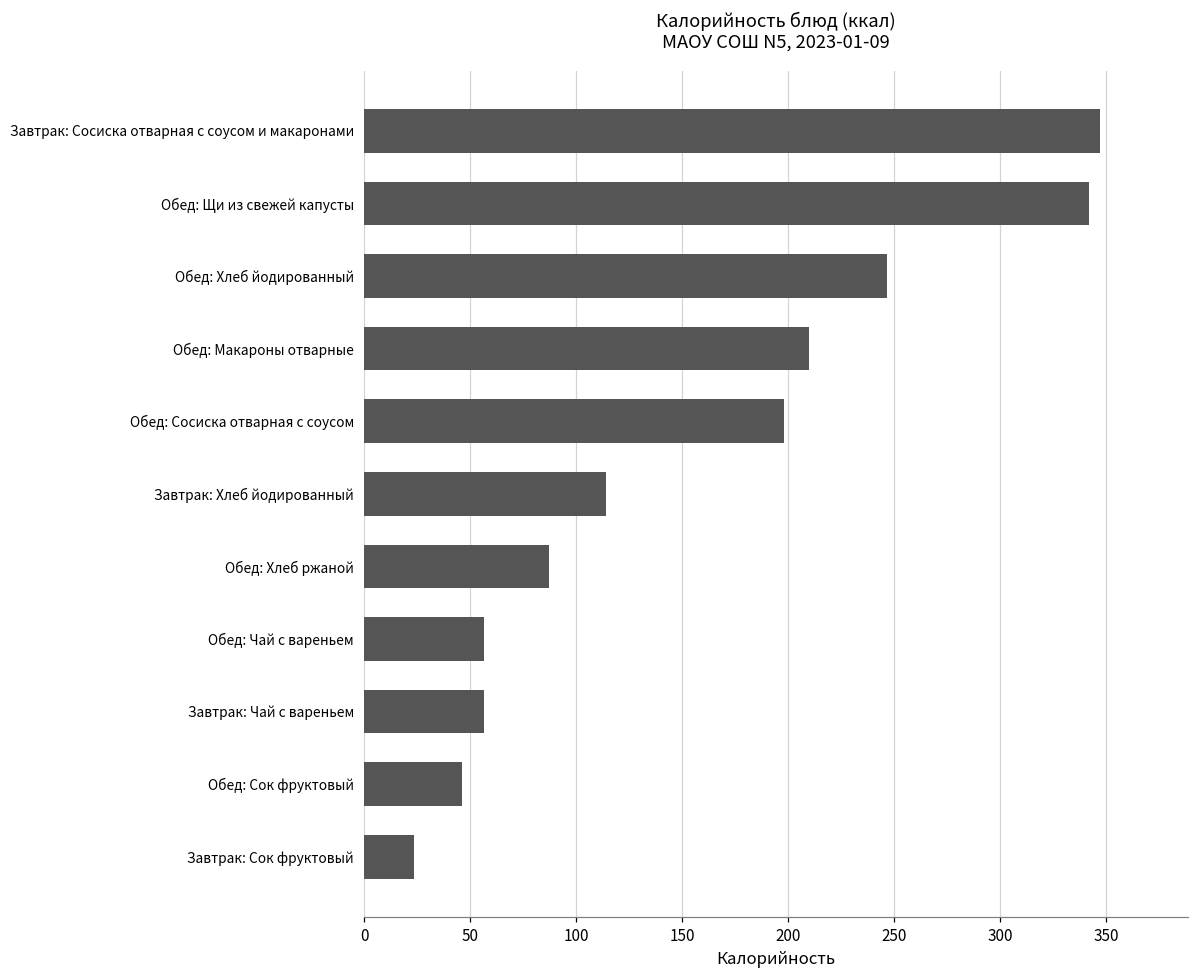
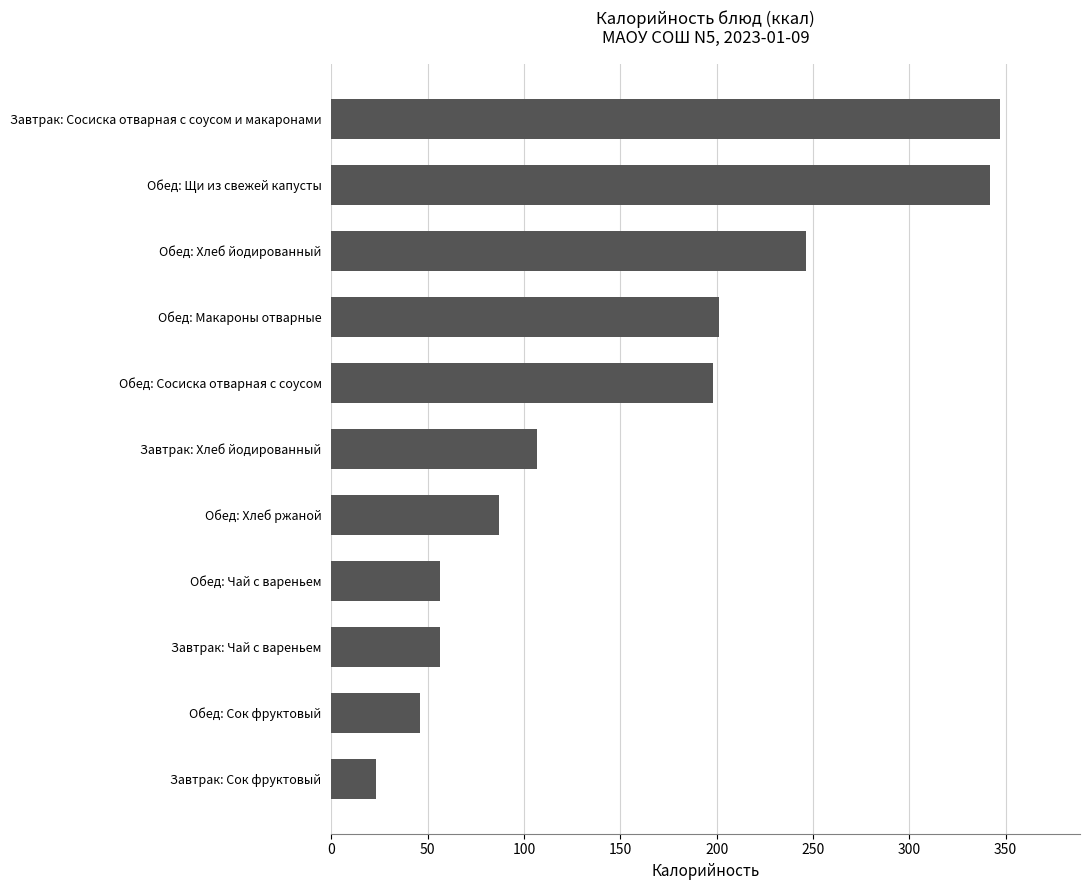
  {
    "Завтрак: Сосиска отварная с соусом и макаронами": 347,
    "Обед: Щи из свежей капусты": 342,
    "Обед: Хлеб йодированный": 247,
-   "Обед: Макароны отварные": 210,
+   "Обед: Макароны отварные": 201,
    "Обед: Сосиска отварная с соусом": 198,
-   "Завтрак: Хлеб йодированный": 114,
+   "Завтрак: Хлеб йодированный": 107,
    "Обед: Хлеб ржаной": 87,
    "Обед: Чай с вареньем": 56,
    "Завтрак: Чай с вареньем": 56,
    "Обед: Сок фруктовый": 46,
    "Завтрак: Сок фруктовый": 23
  }
